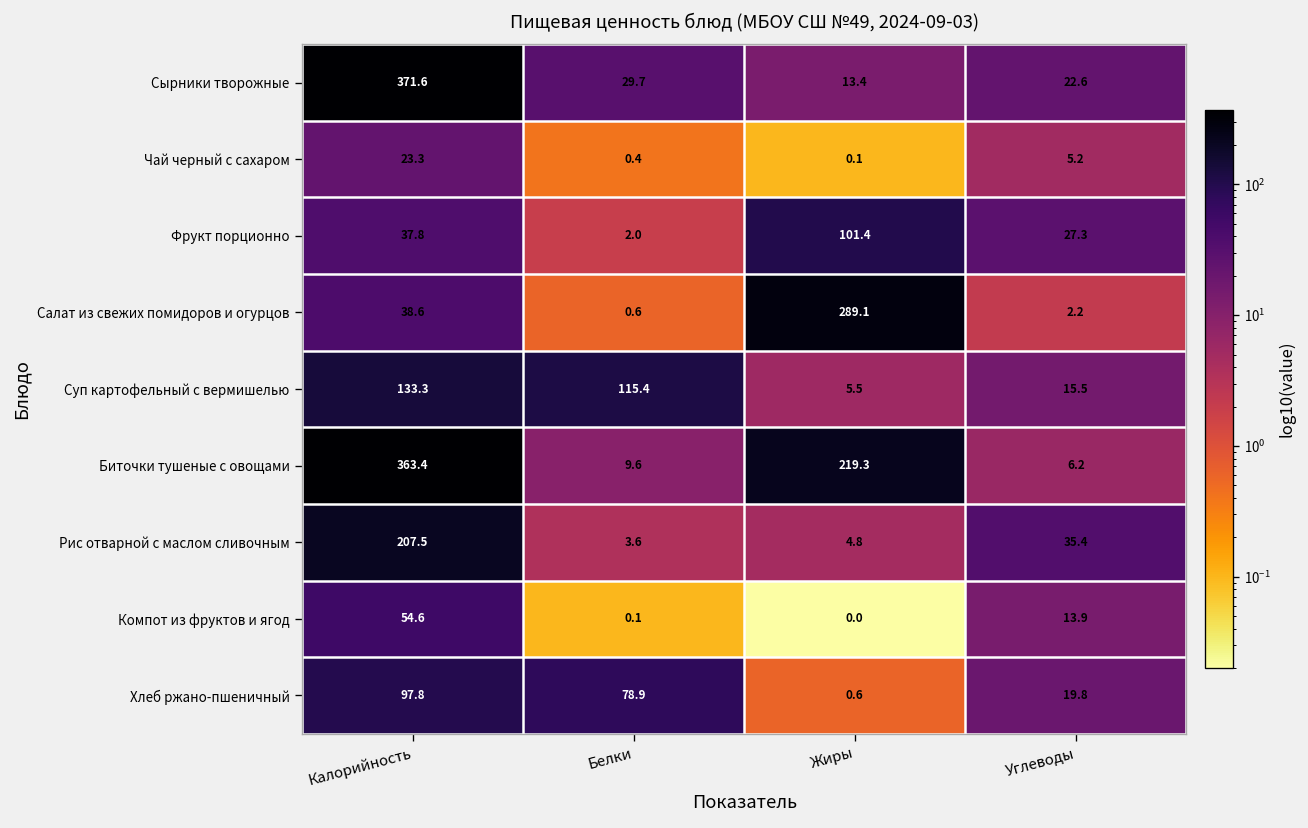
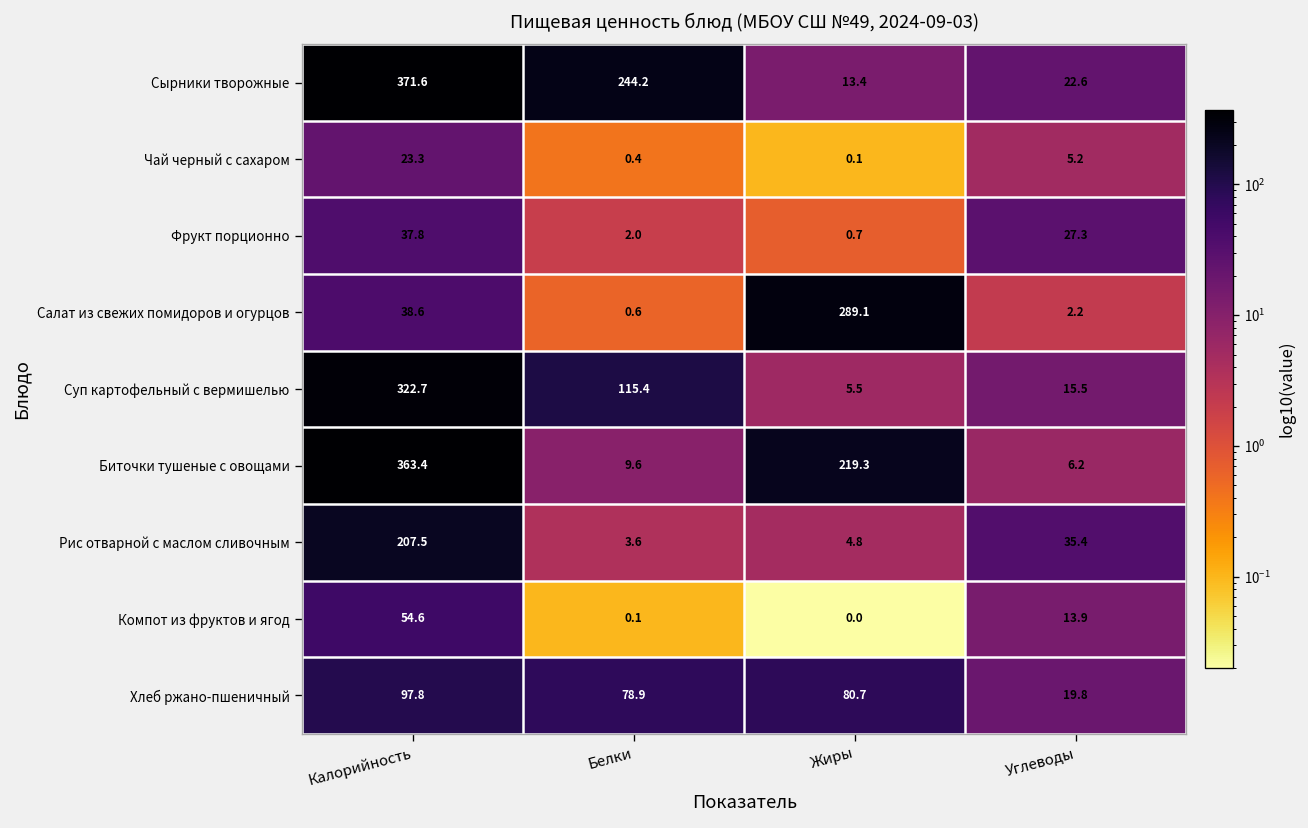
  {
    "Сырники творожные": {
      "Калорийность": 371.6,
-     "Белки": 29.7,
+     "Белки": 244.2,
      "Жиры": 13.4,
      "Углеводы": 22.6
    },
    "Чай черный с сахаром": {
      "Калорийность": 23.3,
      "Белки": 0.4,
      "Жиры": 0.1,
      "Углеводы": 5.2
    },
    "Фрукт порционно": {
      "Калорийность": 37.8,
      "Белки": 2.0,
-     "Жиры": 101.4,
+     "Жиры": 0.7,
      "Углеводы": 27.3
    },
    "Салат из свежих помидоров и огурцов": {
      "Калорийность": 38.6,
      "Белки": 0.6,
      "Жиры": 289.1,
      "Углеводы": 2.2
    },
    "Суп картофельный с вермишелью": {
-     "Калорийность": 133.3,
+     "Калорийность": 322.7,
      "Белки": 115.4,
      "Жиры": 5.5,
      "Углеводы": 15.5
    },
    "Биточки тушеные с овощами": {
      "Калорийность": 363.4,
      "Белки": 9.6,
      "Жиры": 219.3,
      "Углеводы": 6.2
    },
    "Рис отварной с маслом сливочным": {
      "Калорийность": 207.5,
      "Белки": 3.6,
      "Жиры": 4.8,
      "Углеводы": 35.4
    },
    "Компот из фруктов и ягод": {
      "Калорийность": 54.6,
      "Белки": 0.1,
      "Жиры": 0.0,
      "Углеводы": 13.9
    },
    "Хлеб ржано-пшеничный": {
      "Калорийность": 97.8,
      "Белки": 78.9,
-     "Жиры": 0.6,
+     "Жиры": 80.7,
      "Углеводы": 19.8
    }
  }
